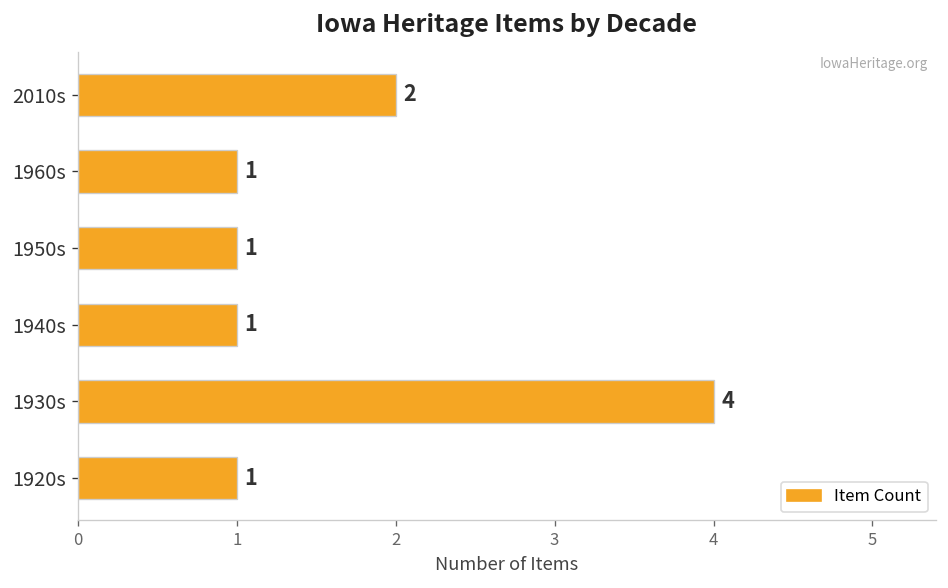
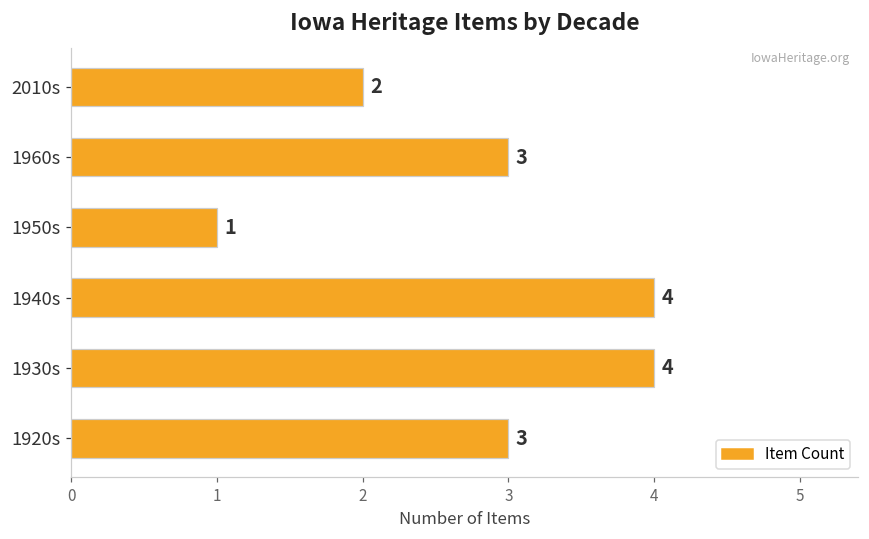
  {
    "2010s": 2,
-   "1960s": 1,
+   "1960s": 3,
    "1950s": 1,
-   "1940s": 1,
+   "1940s": 4,
    "1930s": 4,
-   "1920s": 1
+   "1920s": 3
  }
